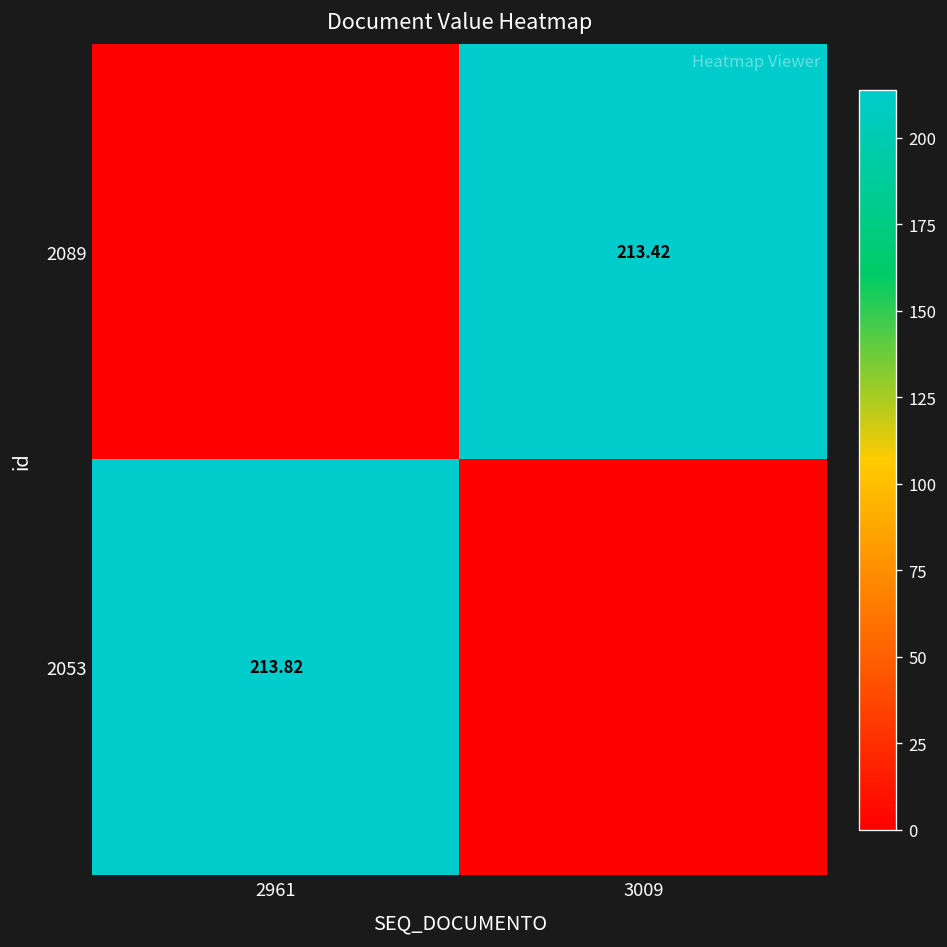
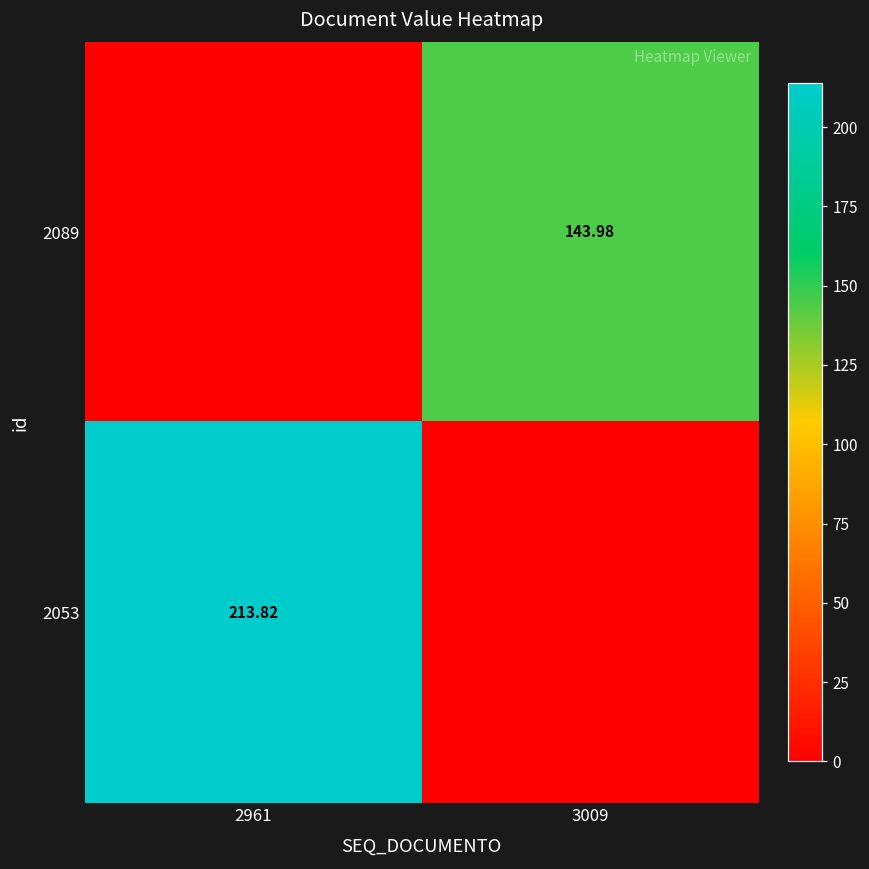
  {
    "2089": {
-     "3009": 213.42
+     "3009": 143.98
    },
    "2053": {
      "2961": 213.82
    }
  }
